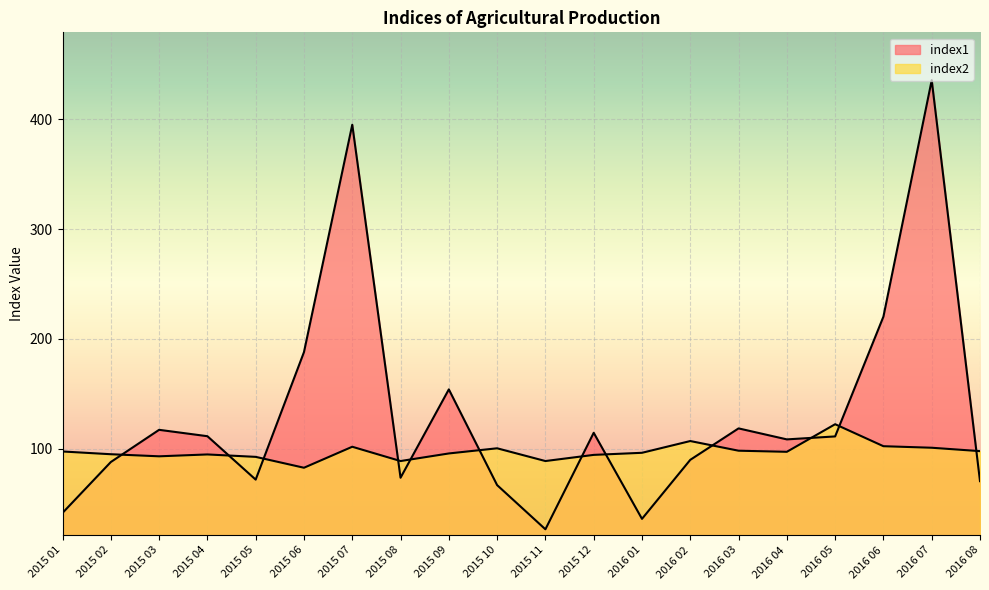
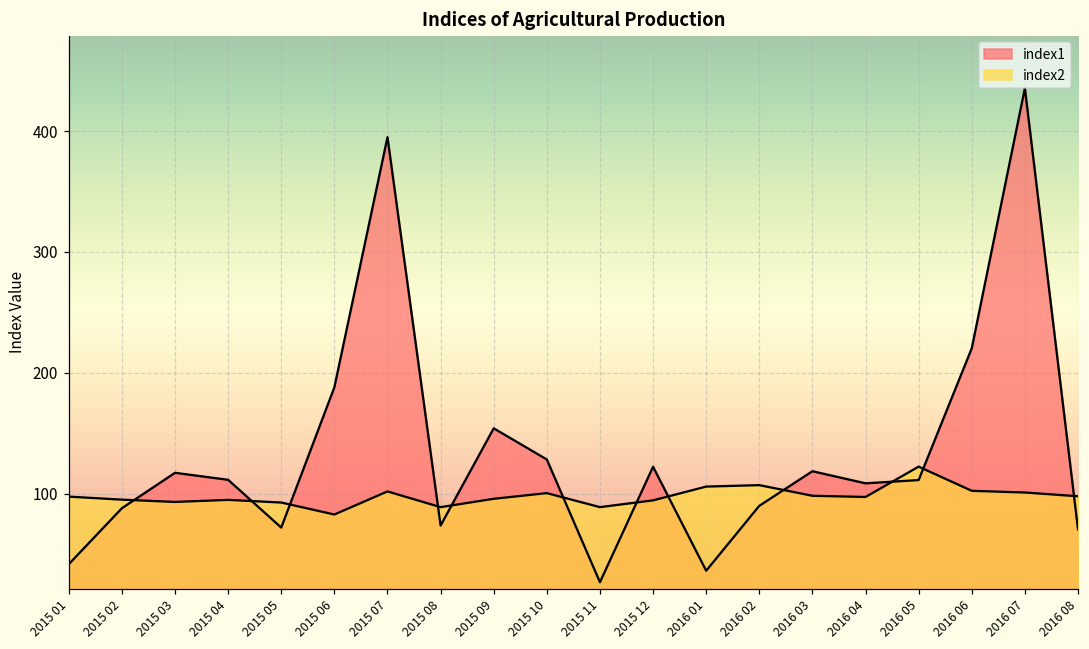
  {
    "index1": {
      "2015 01": 42,
      "2015 02": 88,
      "2015 03": 117,
      "2015 04": 112,
      "2015 05": 72,
      "2015 06": 188,
      "2015 07": 395,
      "2015 08": 74,
      "2015 09": 154,
-     "2015 10": 67,
+     "2015 10": 128,
      "2015 11": 27,
-     "2015 12": 115,
+     "2015 12": 122,
      "2016 01": 36,
      "2016 02": 90,
      "2016 03": 119,
      "2016 04": 109,
      "2016 05": 111,
      "2016 06": 220,
      "2016 08": 71
    },
    "index2": {
      "2015 01": 98,
      "2015 02": 95,
      "2015 03": 93,
      "2015 04": 95,
      "2015 05": 93,
      "2015 06": 83,
      "2015 07": 102,
      "2015 08": 89,
      "2015 09": 96,
      "2015 10": 101,
      "2015 11": 89,
      "2015 12": 95,
-     "2016 01": 96,
+     "2016 01": 106,
      "2016 02": 107,
      "2016 03": 98,
      "2016 04": 97,
      "2016 05": 122,
      "2016 06": 102,
      "2016 07": 101,
      "2016 08": 98
    }
  }
